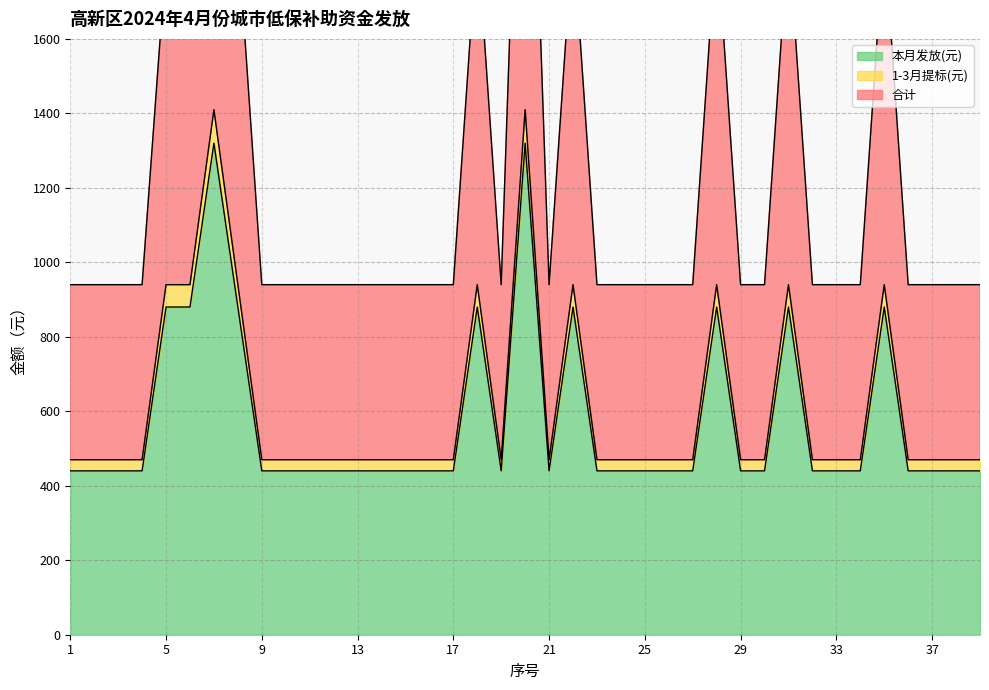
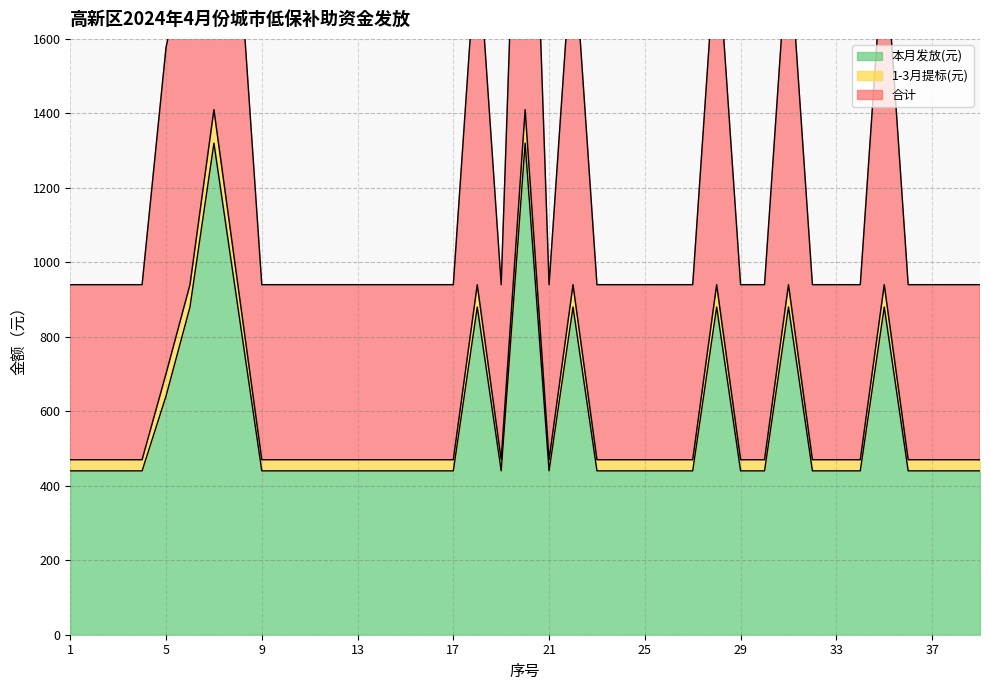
  {
    "本月发放(元)": {
      "1": 440,
-     "5": 880,
+     "5": 640,
      "9": 440,
      "13": 440,
      "17": 440,
      "21": 440,
      "25": 440,
      "29": 440,
      "33": 440,
      "37": 440
    },
    "1-3月提标(元)": {
      "1": 470,
      "9": 470,
      "13": 470,
      "17": 470,
      "21": 470,
      "25": 470,
      "29": 470,
      "33": 470,
      "37": 470
    },
    "合计": {
      "1": 470,
      "9": 470,
      "13": 470,
      "17": 470,
      "21": 470,
      "25": 470,
      "29": 470,
      "33": 470,
      "37": 470
    }
  }
